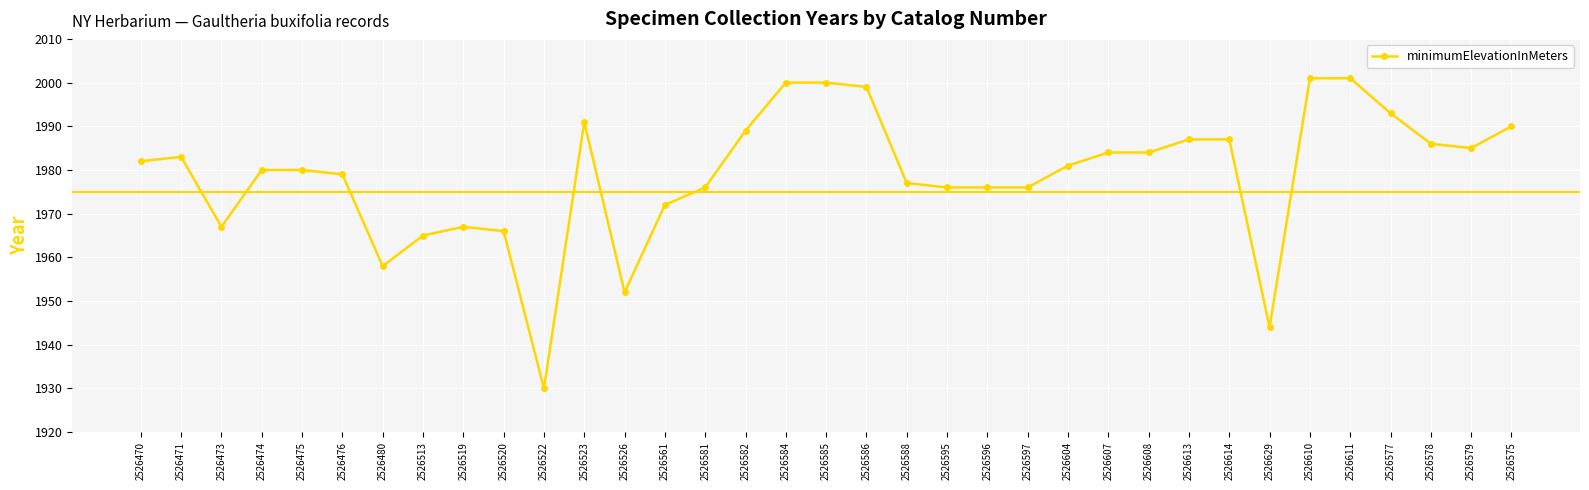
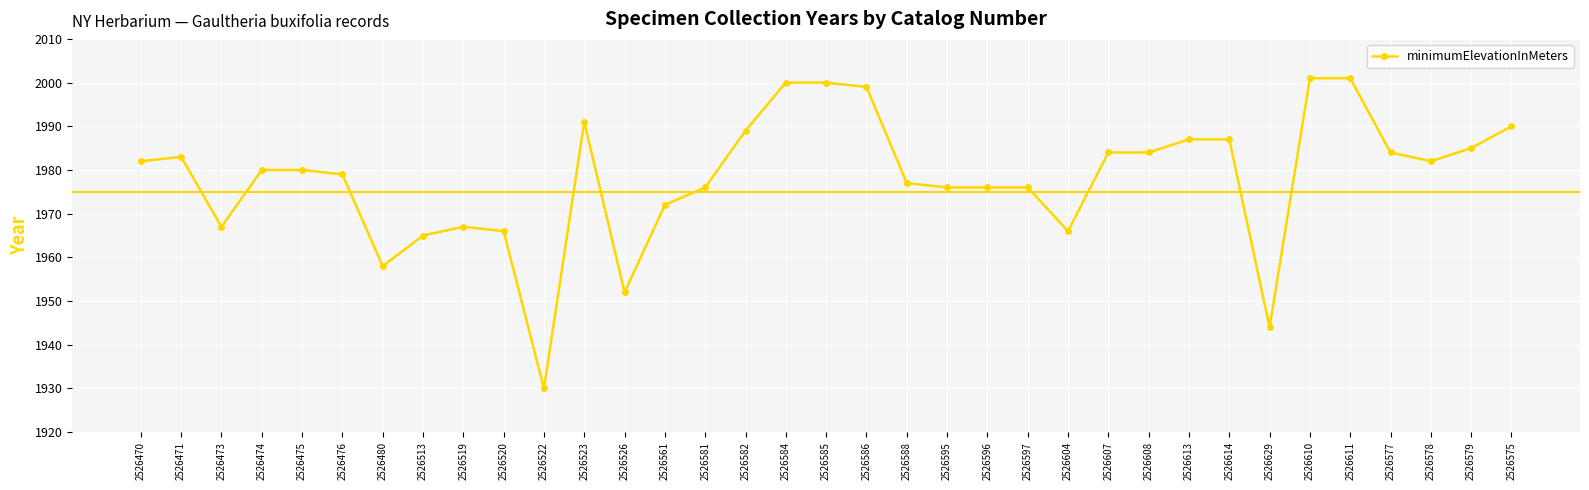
  {
    "2526470": 1982,
    "2526471": 1983,
    "2526473": 1967,
    "2526474": 1980,
    "2526475": 1980,
    "2526476": 1979,
    "2526480": 1958,
    "2526513": 1965,
    "2526519": 1967,
    "2526520": 1966,
    "2526522": 1930,
    "2526523": 1991,
    "2526526": 1952,
    "2526561": 1972,
    "2526581": 1976,
    "2526582": 1989,
    "2526584": 2000,
    "2526585": 2000,
    "2526586": 1999,
    "2526588": 1977,
    "2526595": 1976,
    "2526596": 1976,
    "2526597": 1976,
-   "2526604": 1981,
+   "2526604": 1966,
    "2526607": 1984,
    "2526608": 1984,
    "2526613": 1987,
    "2526614": 1987,
    "2526629": 1944,
    "2526610": 2001,
    "2526611": 2001,
-   "2526577": 1993,
-   "2526578": 1986,
+   "2526577": 1984,
+   "2526578": 1982,
    "2526579": 1985,
    "2526575": 1990
  }
